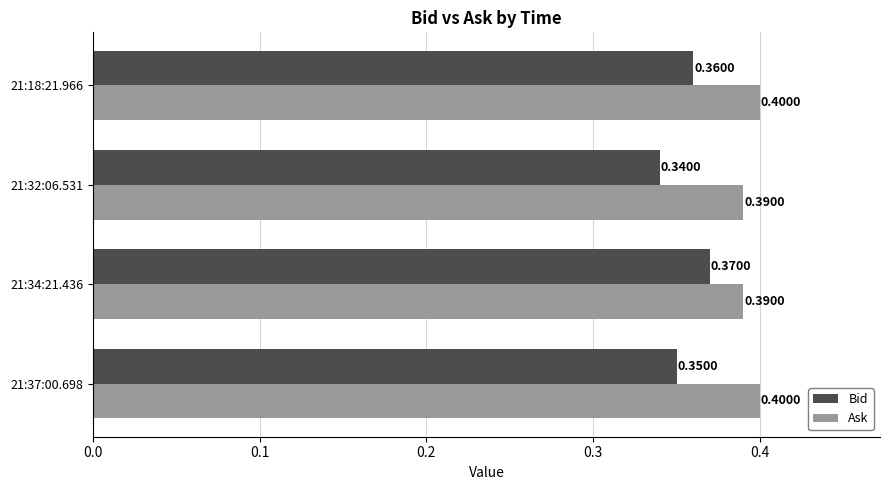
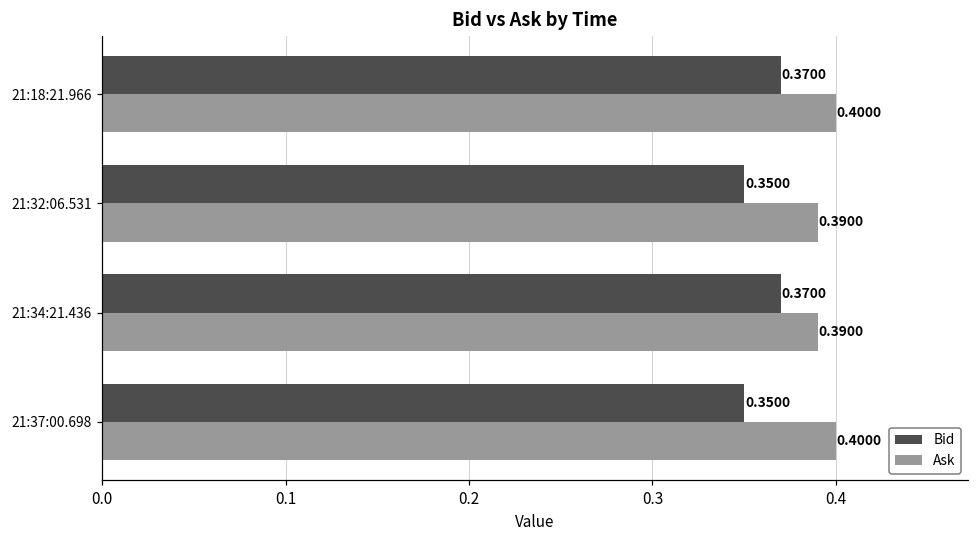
  {
    "Bid": {
-     "21:18:21.966": 0.3600,
-     "21:32:06.531": 0.3400,
+     "21:18:21.966": 0.3700,
+     "21:32:06.531": 0.3500,
      "21:34:21.436": 0.3700,
      "21:37:00.698": 0.3500
    },
    "Ask": {
      "21:18:21.966": 0.4000,
      "21:32:06.531": 0.3900,
      "21:34:21.436": 0.3900,
      "21:37:00.698": 0.4000
    }
  }
